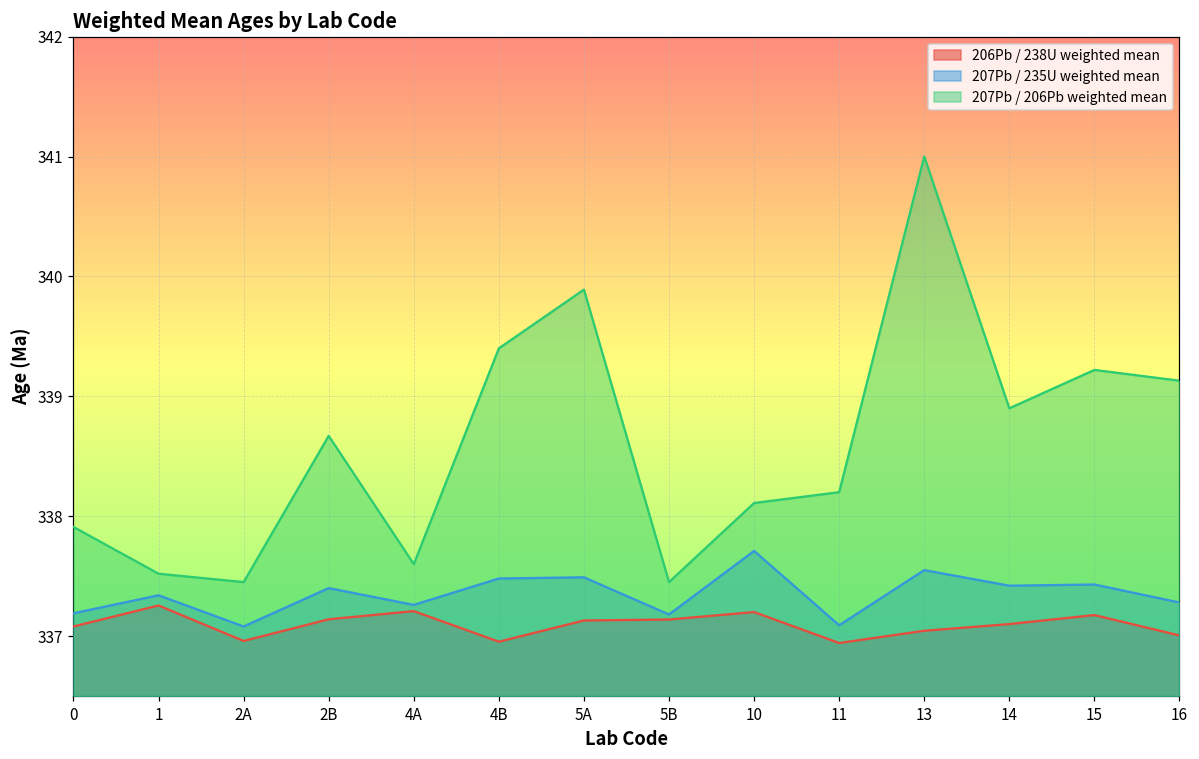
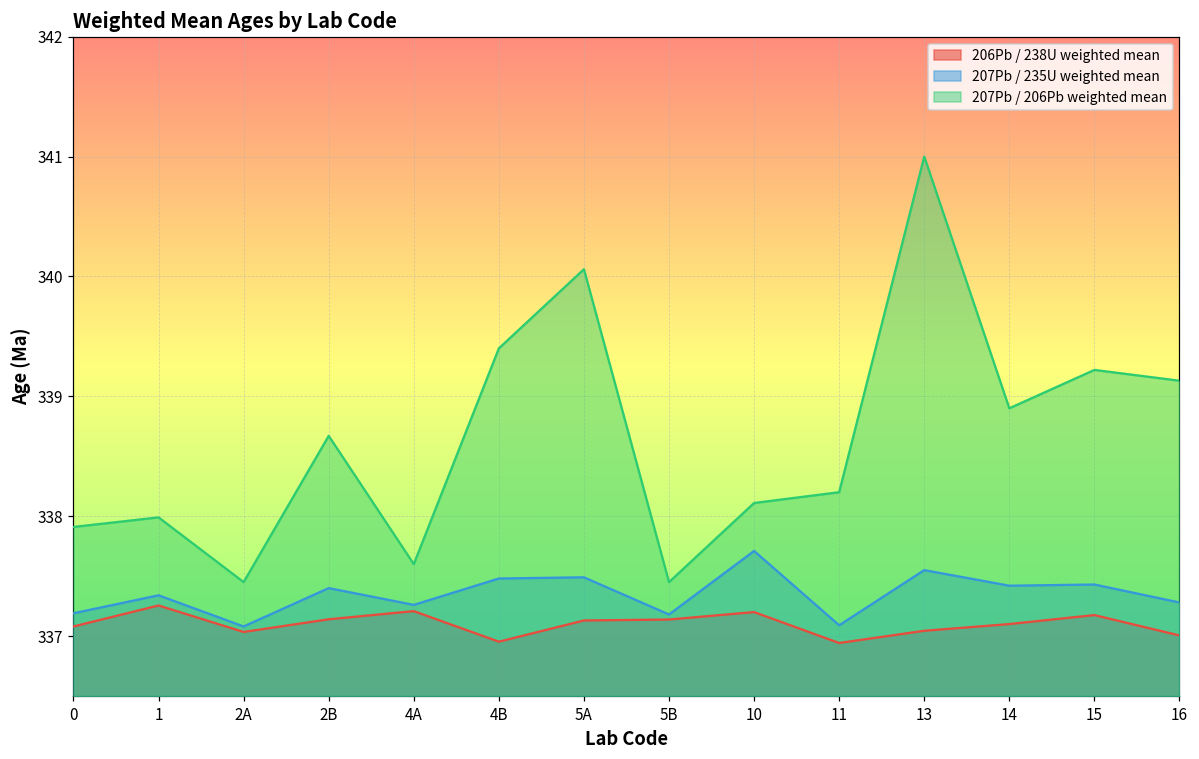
  {
    "206Pb / 238U weighted mean": {
      "0": 337.08,
      "1": 337.26,
-     "2A": 336.96,
+     "2A": 337.03,
      "2B": 337.14,
      "4A": 337.21,
      "4B": 336.95,
      "5A": 337.13,
      "5B": 337.14,
      "10": 337.20,
      "11": 336.94,
      "13": 337.04,
      "14": 337.10,
      "15": 337.18,
      "16": 337.01
    },
    "207Pb / 235U weighted mean": {
      "0": 337.19,
      "1": 337.34,
      "2A": 337.08,
      "2B": 337.40,
      "4A": 337.26,
      "4B": 337.48,
      "5A": 337.49,
      "5B": 337.18,
      "10": 337.71,
      "11": 337.09,
      "13": 337.55,
      "14": 337.42,
      "15": 337.43,
      "16": 337.28
    },
    "207Pb / 206Pb weighted mean": {
      "0": 337.91,
-     "1": 337.52,
+     "1": 337.99,
      "2A": 337.45,
      "2B": 338.67,
      "4A": 337.60,
      "4B": 339.40,
-     "5A": 339.89,
+     "5A": 340.06,
      "5B": 337.45,
      "10": 338.11,
      "11": 338.20,
      "13": 341.00,
      "14": 338.90,
      "15": 339.22,
      "16": 339.13
    }
  }
